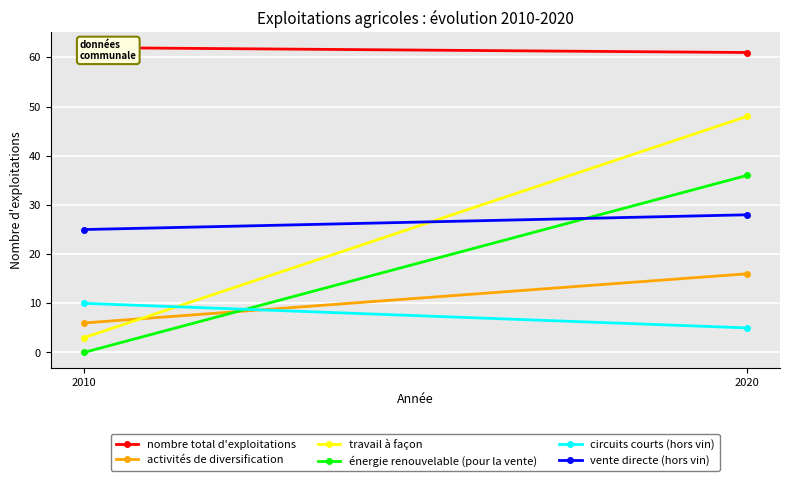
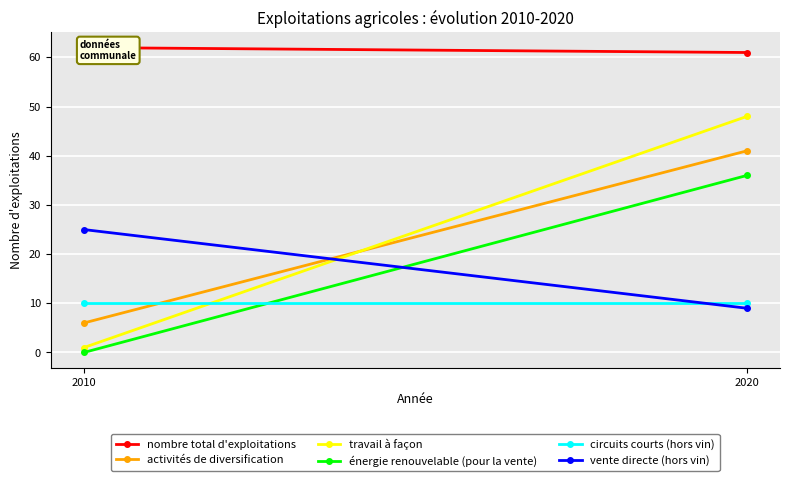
  {
    "nombre total d'exploitations": {
      "2020": 61
    },
    "activités de diversification": {
      "2010": 6,
-     "2020": 16
+     "2020": 41
    },
    "travail à façon": {
-     "2010": 3,
+     "2010": 1,
      "2020": 48
    },
    "énergie renouvelable (pour la vente)": {
      "2010": 0,
      "2020": 36
    },
    "circuits courts (hors vin)": {
      "2010": 10,
-     "2020": 5
+     "2020": 10
    },
    "vente directe (hors vin)": {
      "2010": 25,
-     "2020": 28
+     "2020": 9
    }
  }
